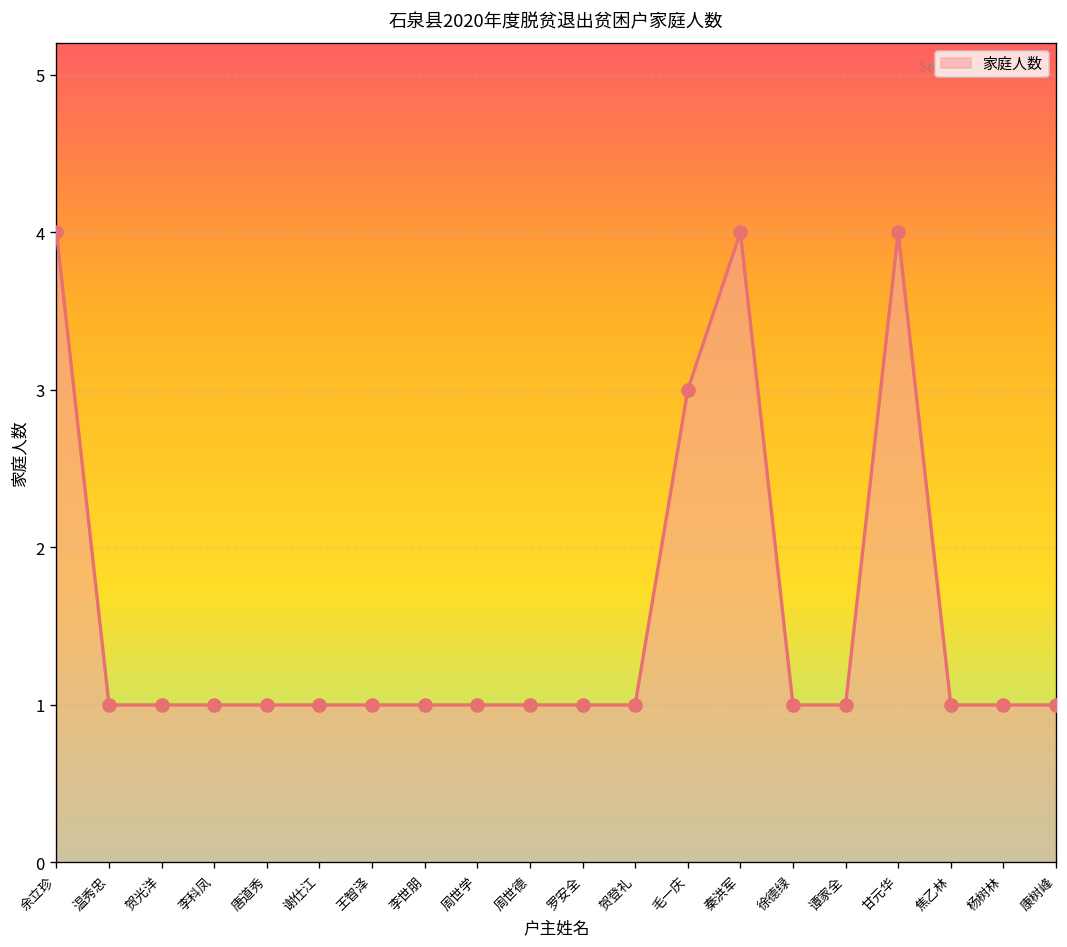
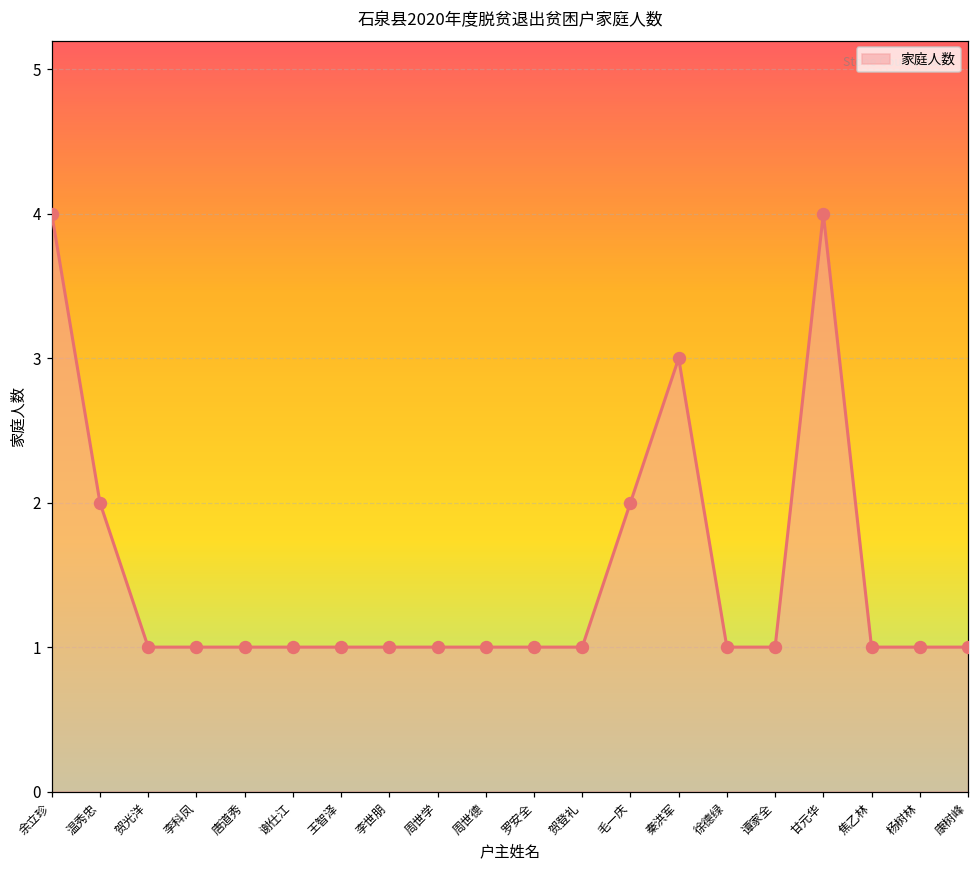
  {
    "余立珍": 4,
-   "温秀忠": 1,
+   "温秀忠": 2,
    "贺光洋": 1,
    "李科凤": 1,
    "唐道秀": 1,
    "谢仕江": 1,
    "王智泽": 1,
    "李世朋": 1,
    "周世学": 1,
    "周世德": 1,
    "罗安全": 1,
    "贺登礼": 1,
-   "毛一庆": 3,
-   "秦洪军": 4,
+   "毛一庆": 2,
+   "秦洪军": 3,
    "徐德绿": 1,
    "谭家全": 1,
    "甘元华": 4,
    "焦乙林": 1,
    "杨树林": 1,
    "康树峰": 1
  }
